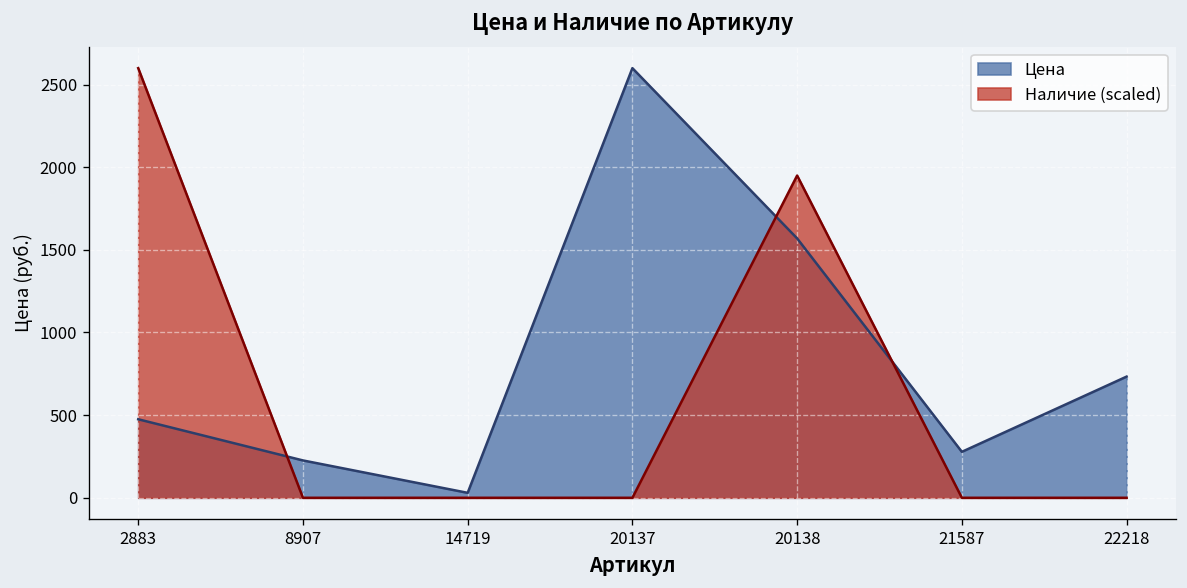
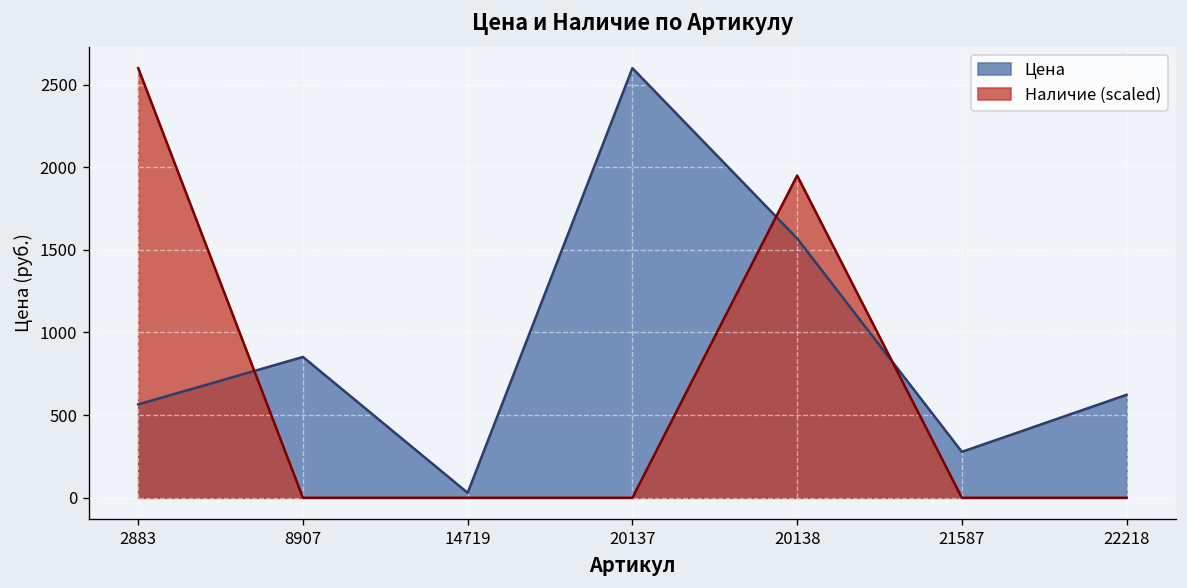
  {
    "Цена": {
-     "2883": 480,
-     "8907": 230,
+     "2883": 570,
+     "8907": 850,
      "14719": 30,
      "20137": 2600,
      "20138": 1570,
      "21587": 280,
-     "22218": 730
+     "22218": 620
    },
    "Наличие (scaled)": {
      "2883": 2600,
      "8907": 0,
      "14719": 0,
      "20137": 0,
      "20138": 1950,
      "21587": 0,
      "22218": 0
    }
  }
